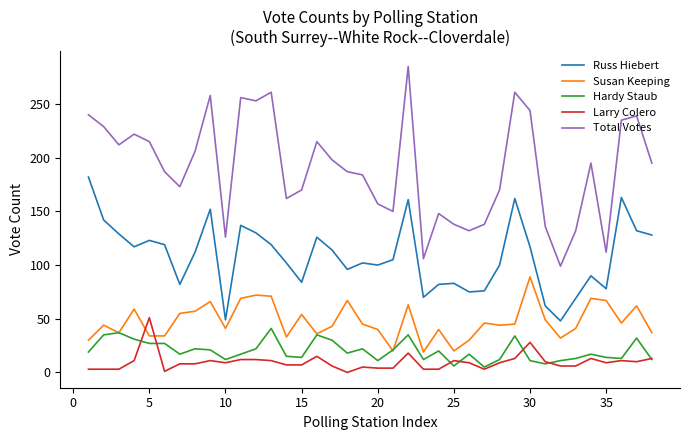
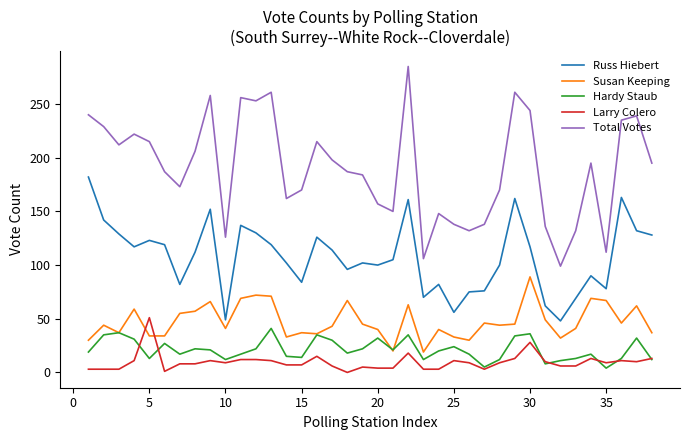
  {
    "Russ Hiebert": {
      "5": 123,
      "10": 49,
      "15": 84,
      "20": 100,
-     "25": 83,
+     "25": 56,
      "30": 117,
      "35": 78
    },
    "Susan Keeping": {
      "5": 34,
      "10": 41,
-     "15": 54,
+     "15": 37,
      "20": 40,
-     "25": 20,
+     "25": 33,
      "30": 89,
      "35": 67
    },
    "Hardy Staub": {
-     "5": 27,
+     "5": 13,
      "10": 12,
      "15": 14,
-     "20": 11,
-     "25": 6,
-     "30": 11,
-     "35": 14
+     "20": 32,
+     "25": 24,
+     "30": 36,
+     "35": 4
    },
    "Larry Colero": {
      "5": 51,
      "10": 9,
      "15": 7,
      "20": 4,
      "25": 11,
      "30": 28,
      "35": 9
    },
    "Total Votes": {
      "5": 215,
      "10": 126,
      "15": 170,
      "20": 157,
      "25": 138,
      "30": 244,
      "35": 112
    }
  }
